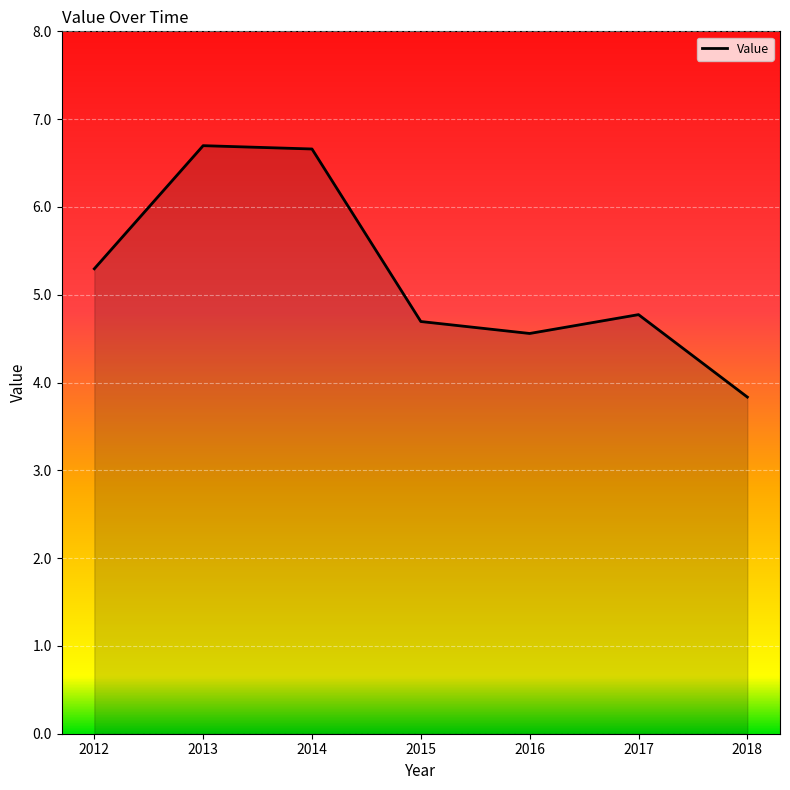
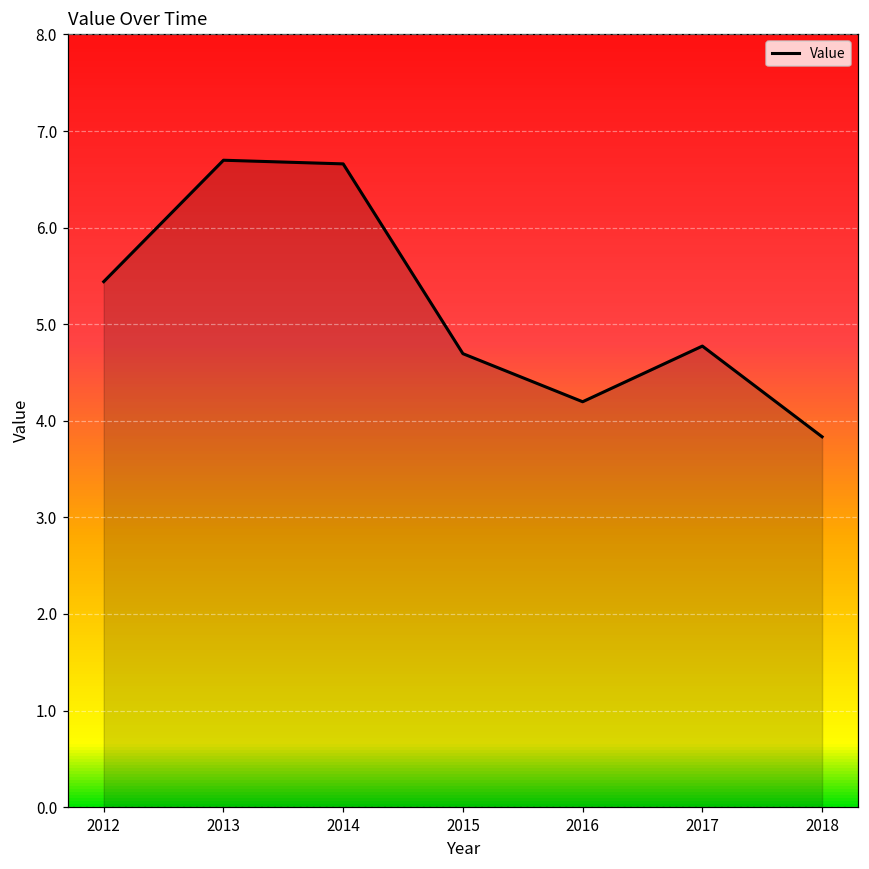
  {
-   "2012": 5.3,
+   "2012": 5.4,
    "2013": 6.7,
    "2014": 6.7,
    "2015": 4.7,
-   "2016": 4.6,
+   "2016": 4.2,
    "2017": 4.8,
    "2018": 3.8
  }
